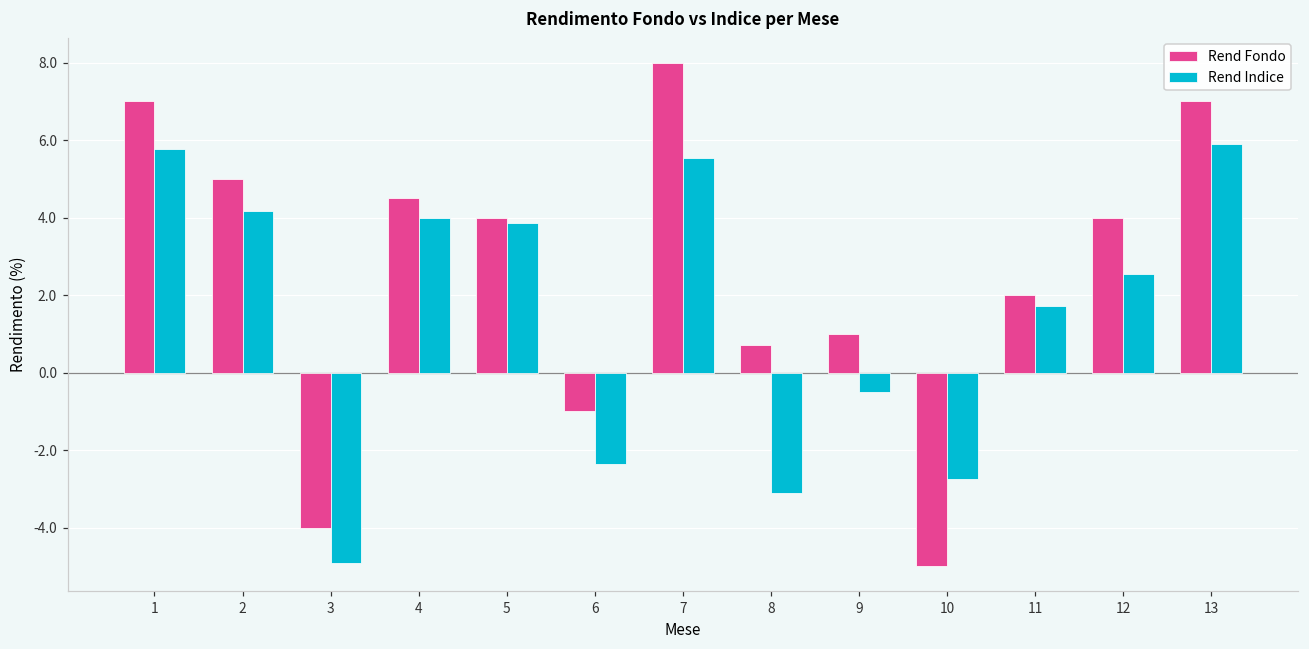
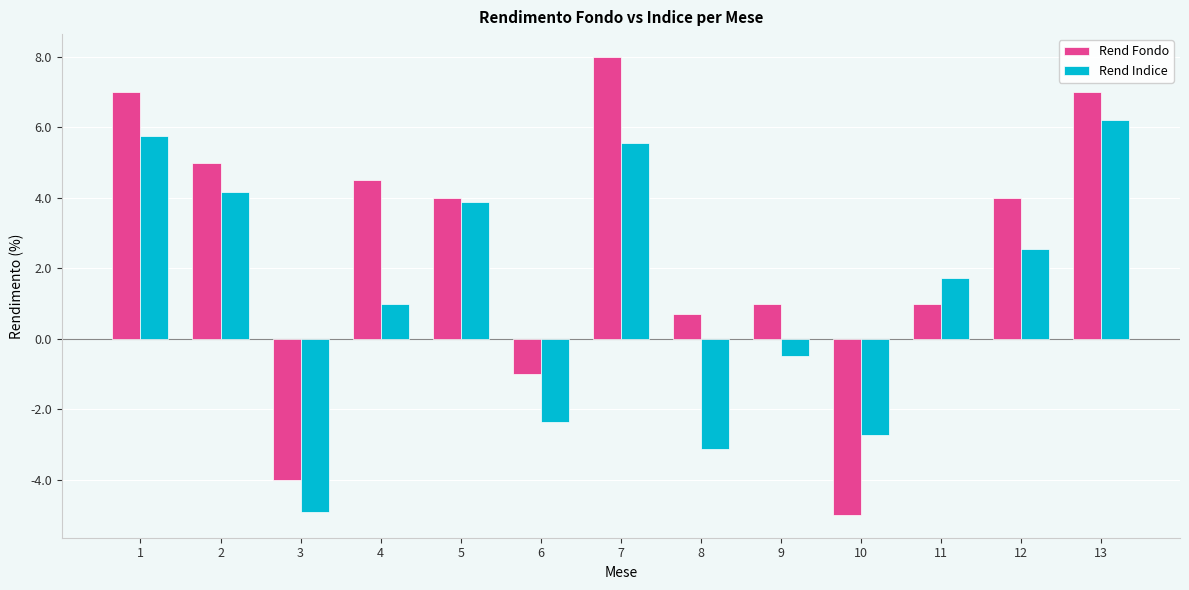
  {
    "Rend Fondo": {
      "1": 7.0,
      "2": 5.0,
      "3": -4.0,
      "4": 4.5,
      "5": 4.0,
      "6": -1.0,
      "7": 8.0,
      "8": 0.7,
      "9": 1.0,
      "10": -5.0,
-     "11": 2.0,
+     "11": 1.0,
      "12": 4.0,
      "13": 7.0
    },
    "Rend Indice": {
      "1": 5.8,
      "2": 4.2,
      "3": -4.9,
-     "4": 4.0,
+     "4": 1.0,
      "5": 3.9,
      "6": -2.4,
      "7": 5.6,
      "8": -3.1,
      "9": -0.5,
      "10": -2.7,
      "11": 1.7,
      "12": 2.5,
-     "13": 5.9
+     "13": 6.2
    }
  }
